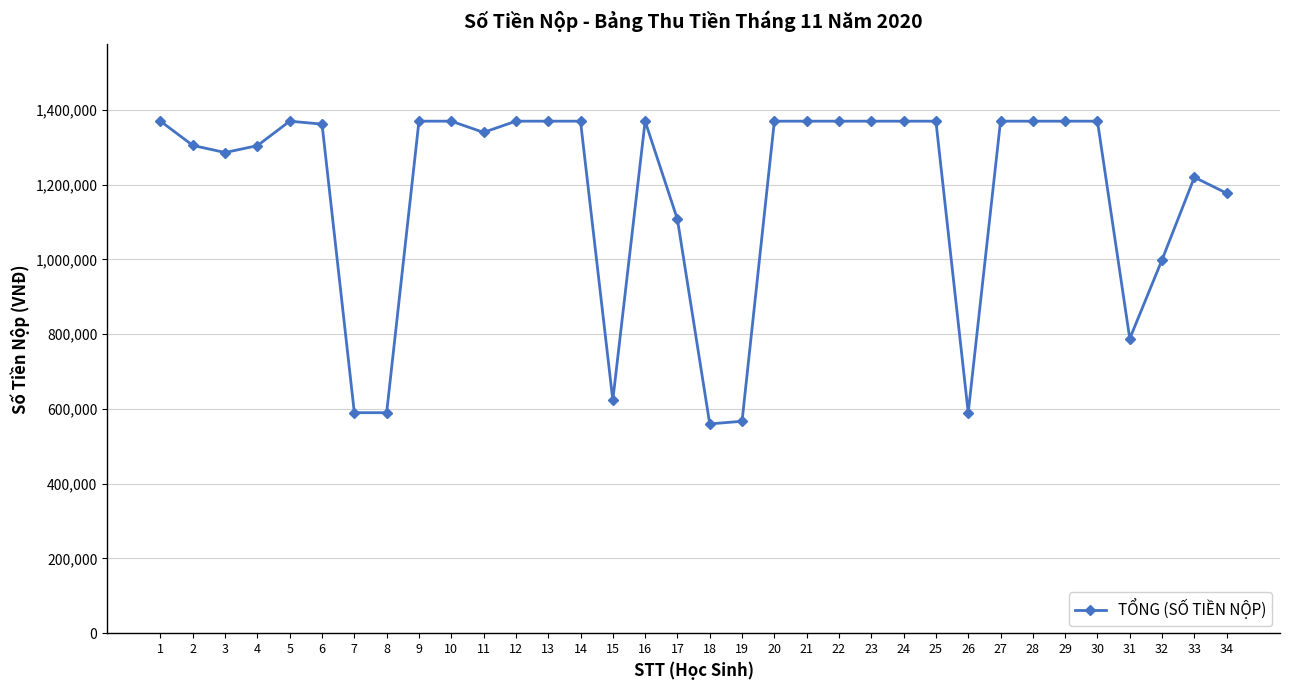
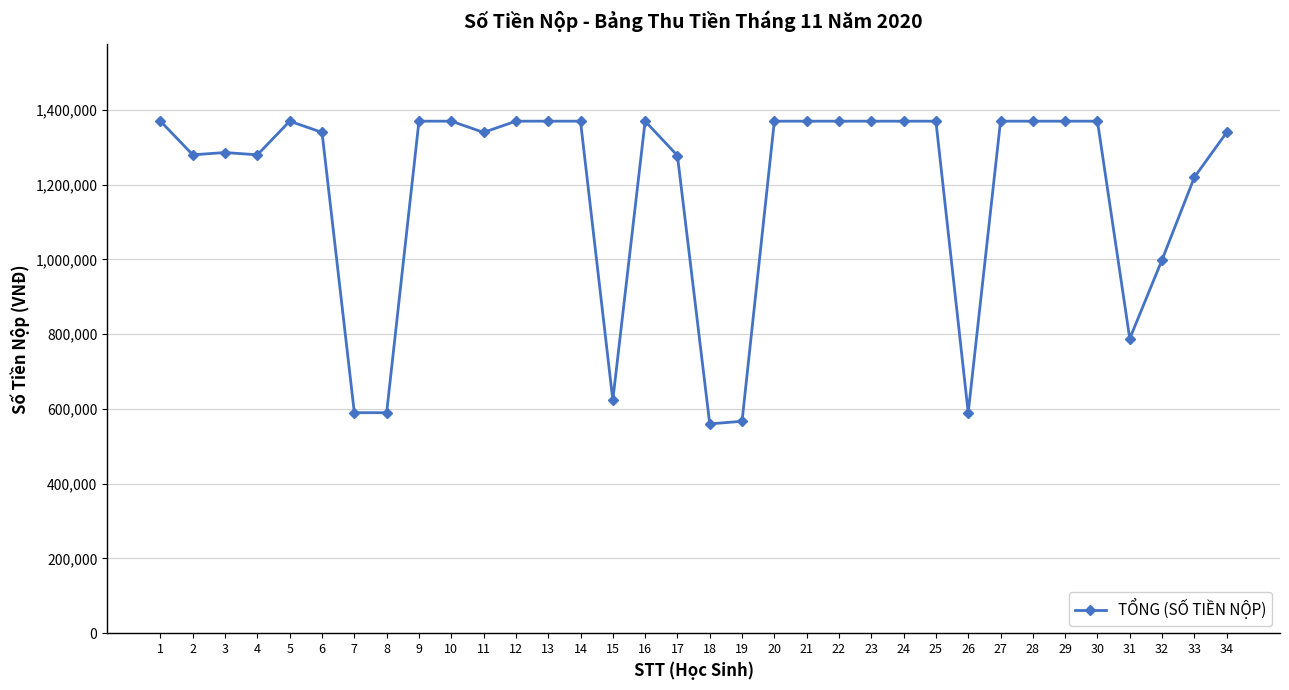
  {
    "1": "1,370,000",
-   "2": "1,310,000",
+   "2": "1,280,000",
    "3": "1,290,000",
-   "4": "1,300,000",
+   "4": "1,280,000",
    "5": "1,370,000",
-   "6": "1,360,000",
+   "6": "1,340,000",
    "7": "590,000",
    "8": "590,000",
    "9": "1,370,000",
    "10": "1,370,000",
    "11": "1,340,000",
    "12": "1,370,000",
    "13": "1,370,000",
    "14": "1,370,000",
    "15": "620,000",
    "16": "1,370,000",
-   "17": "1,110,000",
+   "17": "1,280,000",
    "18": "560,000",
    "19": "570,000",
    "20": "1,370,000",
    "21": "1,370,000",
    "22": "1,370,000",
    "23": "1,370,000",
    "24": "1,370,000",
    "25": "1,370,000",
    "26": "590,000",
    "27": "1,370,000",
    "28": "1,370,000",
    "29": "1,370,000",
    "30": "1,370,000",
    "31": "790,000",
    "32": "1,000,000",
    "33": "1,220,000",
-   "34": "1,180,000"
+   "34": "1,340,000"
  }
